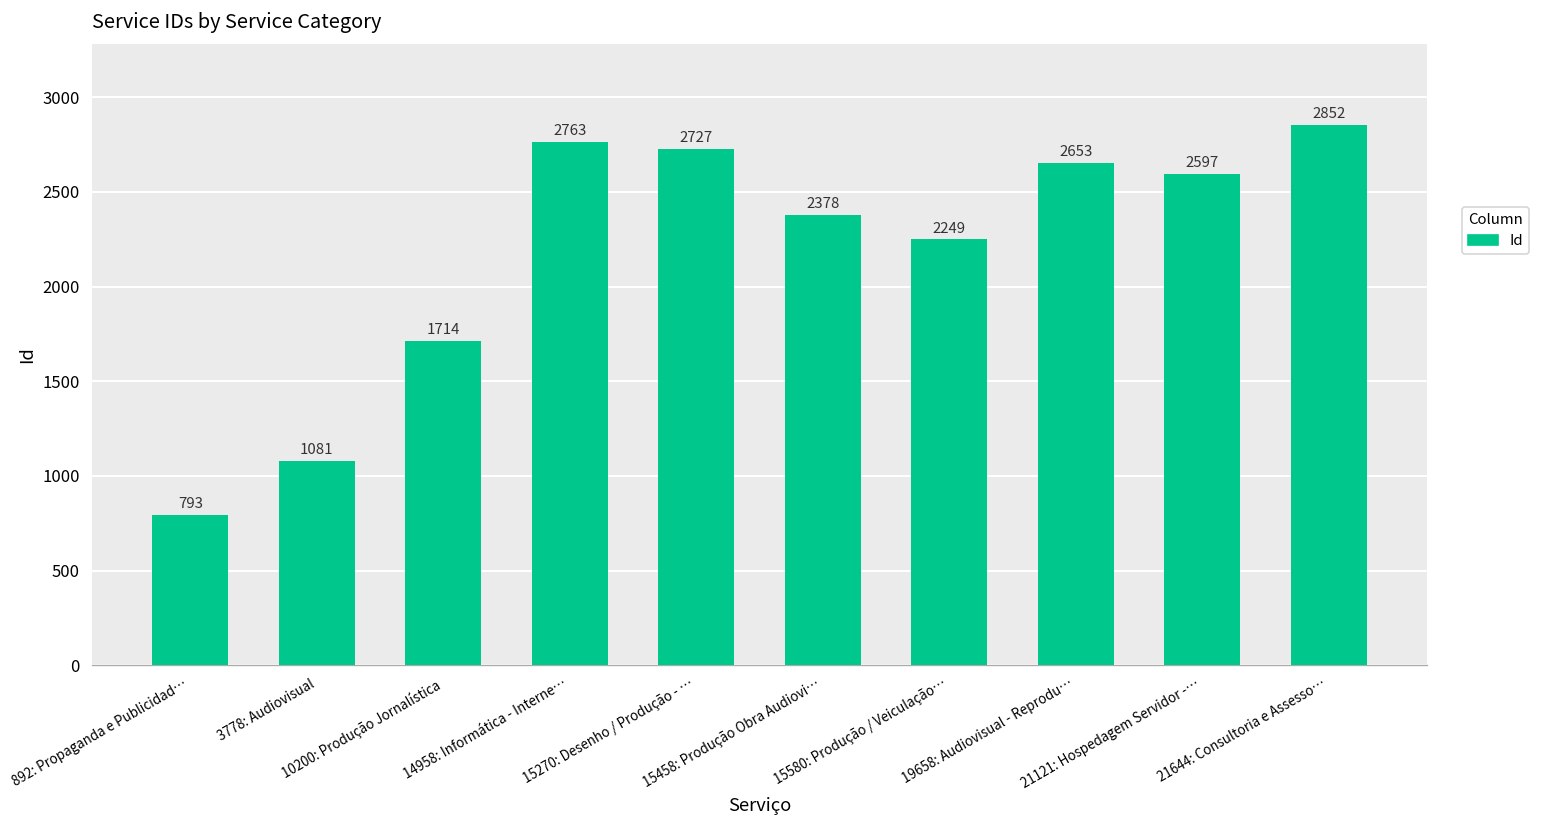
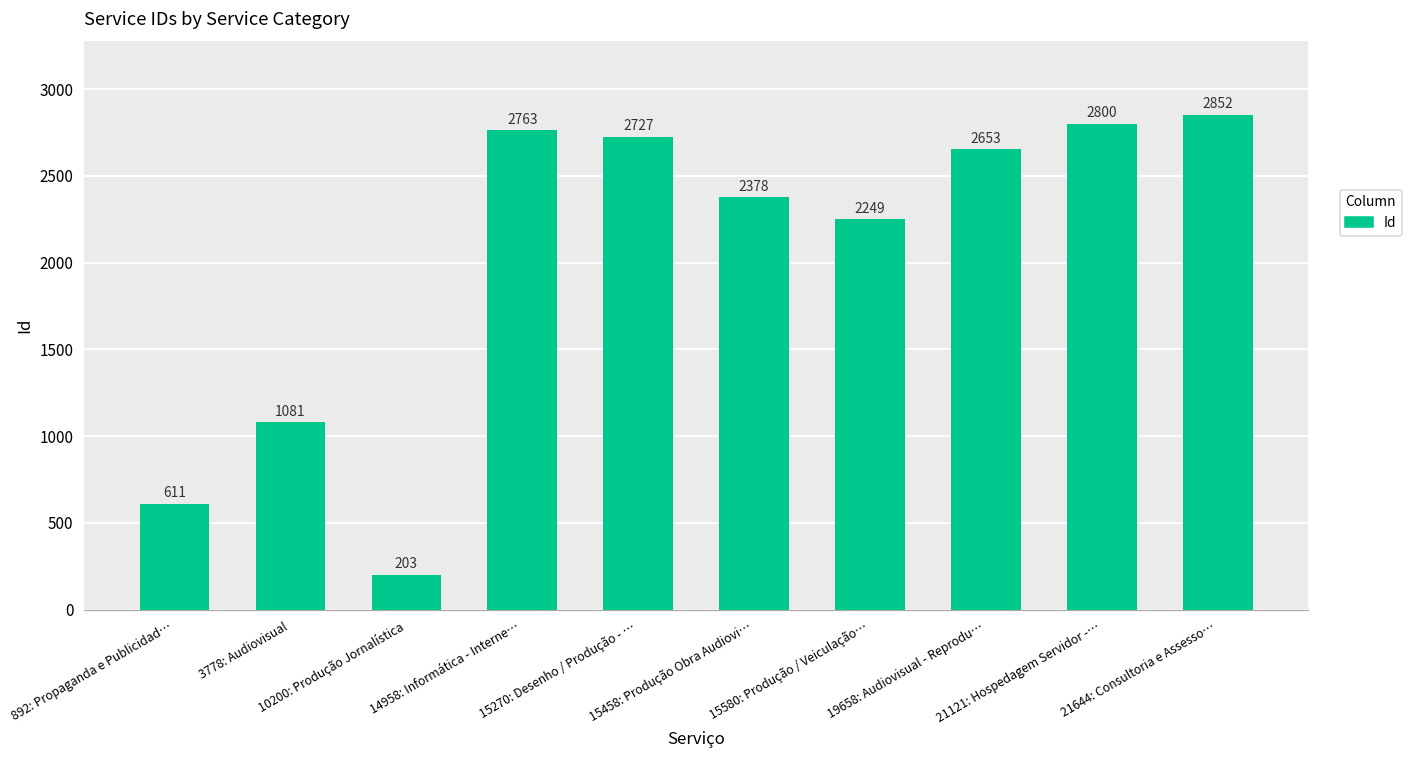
  {
-   "892: Propaganda e Publicidad…": 793,
+   "892: Propaganda e Publicidad…": 611,
    "3778: Audiovisual": 1081,
-   "10200: Produção Jornalística": 1714,
+   "10200: Produção Jornalística": 203,
    "14958: Informática - Interne…": 2763,
    "15270: Desenho / Produção - …": 2727,
    "15458: Produção Obra Audiovi…": 2378,
    "15580: Produção / Veiculação…": 2249,
    "19658: Audiovisual - Reprodu…": 2653,
-   "21121: Hospedagem Servidor -…": 2597,
+   "21121: Hospedagem Servidor -…": 2800,
    "21644: Consultoria e Assesso…": 2852
  }
